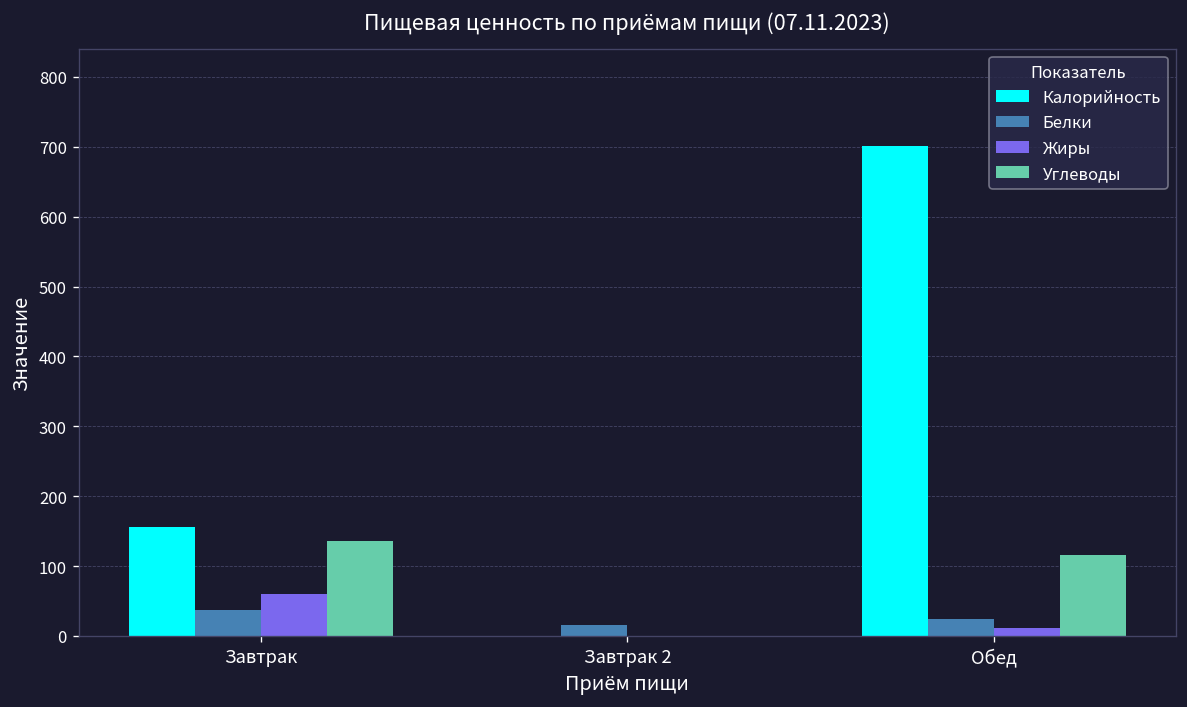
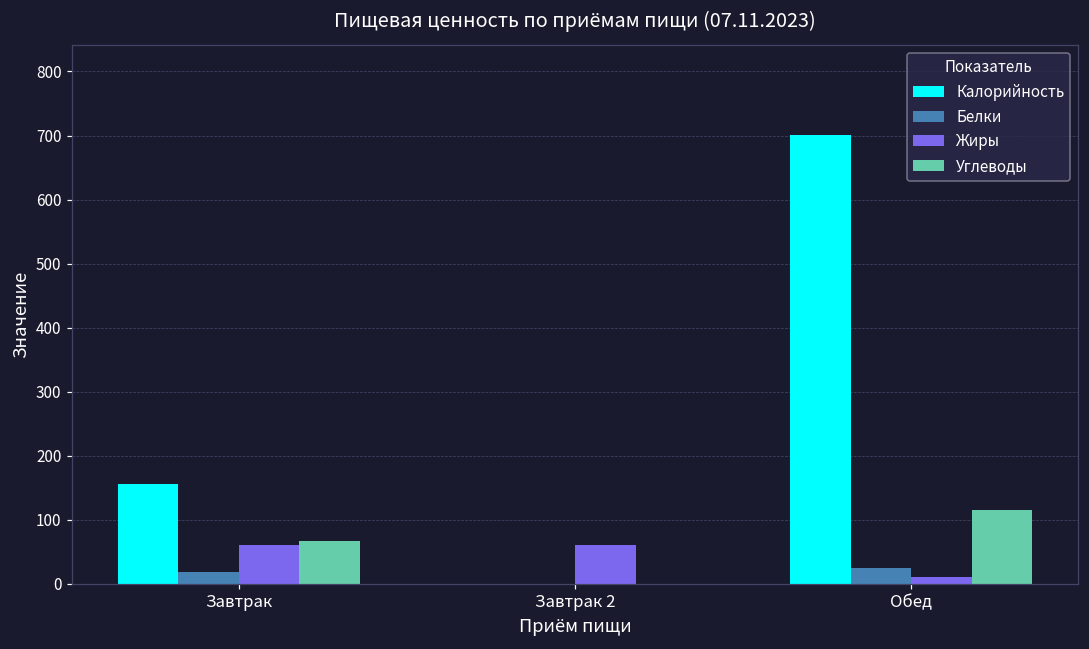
  {
    "Калорийность": {
      "Завтрак": 160,
      "Завтрак 2": 0,
      "Обед": 700
    },
    "Белки": {
-     "Завтрак": 40,
-     "Завтрак 2": 20,
+     "Завтрак": 20,
+     "Завтрак 2": 0,
      "Обед": 20
    },
    "Жиры": {
      "Завтрак": 60,
-     "Завтрак 2": 0,
+     "Завтрак 2": 60,
      "Обед": 10
    },
    "Углеводы": {
-     "Завтрак": 140,
+     "Завтрак": 70,
      "Завтрак 2": 0,
      "Обед": 120
    }
  }
